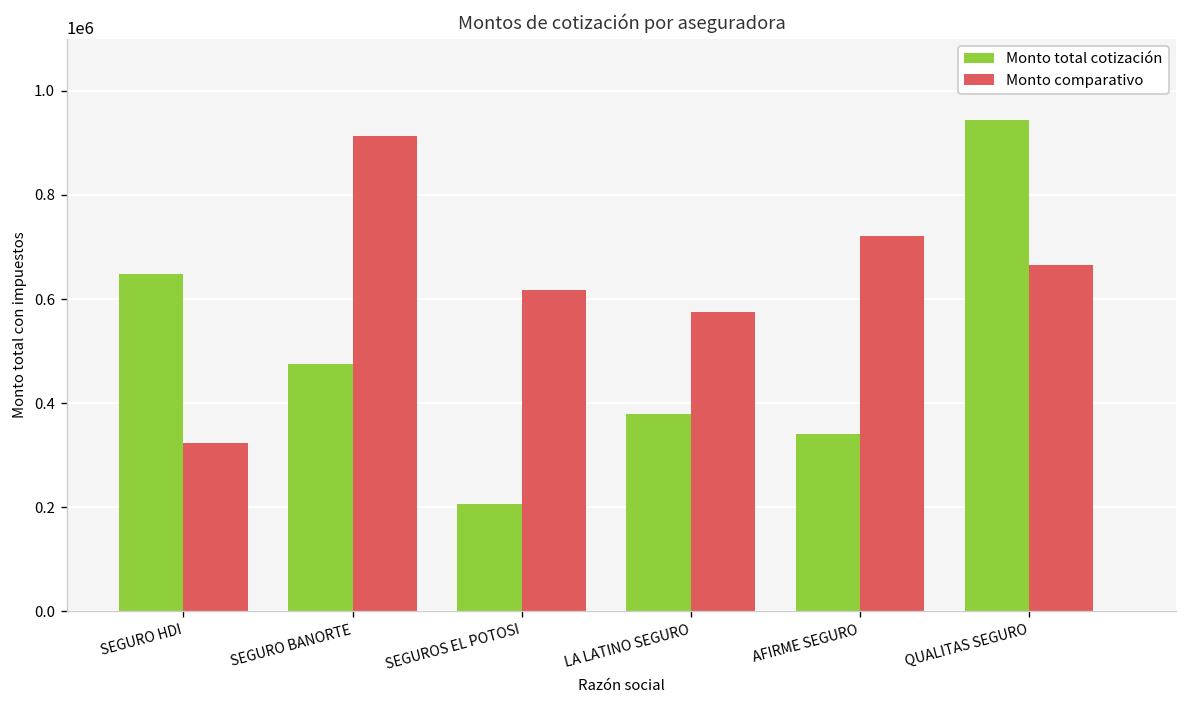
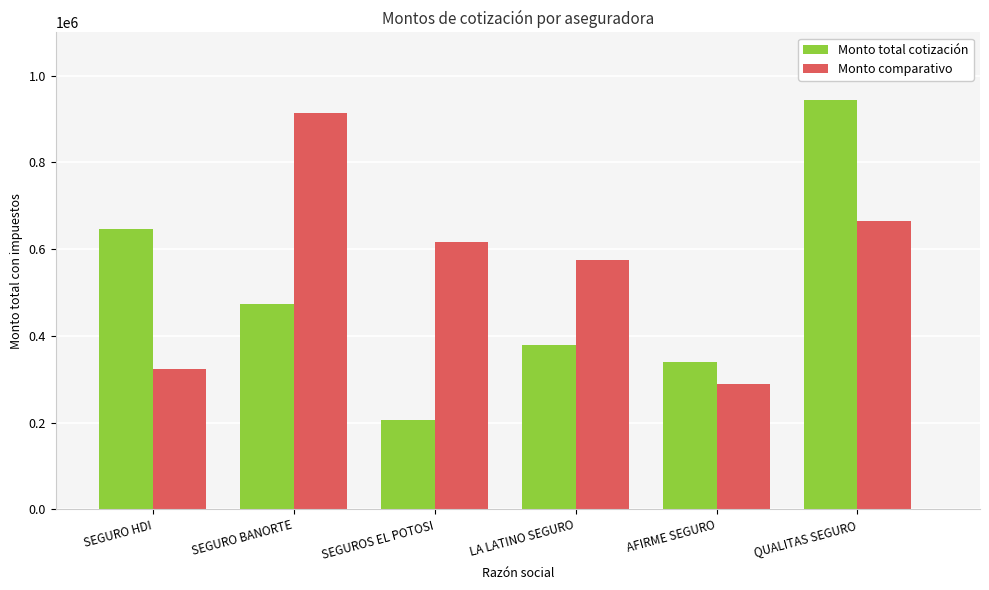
  {
    "Monto total cotización": {
      "SEGURO HDI": 650000,
      "SEGURO BANORTE": 470000,
      "SEGUROS EL POTOSI": 210000,
      "LA LATINO SEGURO": 380000,
      "AFIRME SEGURO": 340000,
      "QUALITAS SEGURO": 940000
    },
    "Monto comparativo": {
      "SEGURO HDI": 320000,
      "SEGURO BANORTE": 910000,
      "SEGUROS EL POTOSI": 620000,
      "LA LATINO SEGURO": 570000,
-     "AFIRME SEGURO": 720000,
+     "AFIRME SEGURO": 290000,
      "QUALITAS SEGURO": 670000
    }
  }
